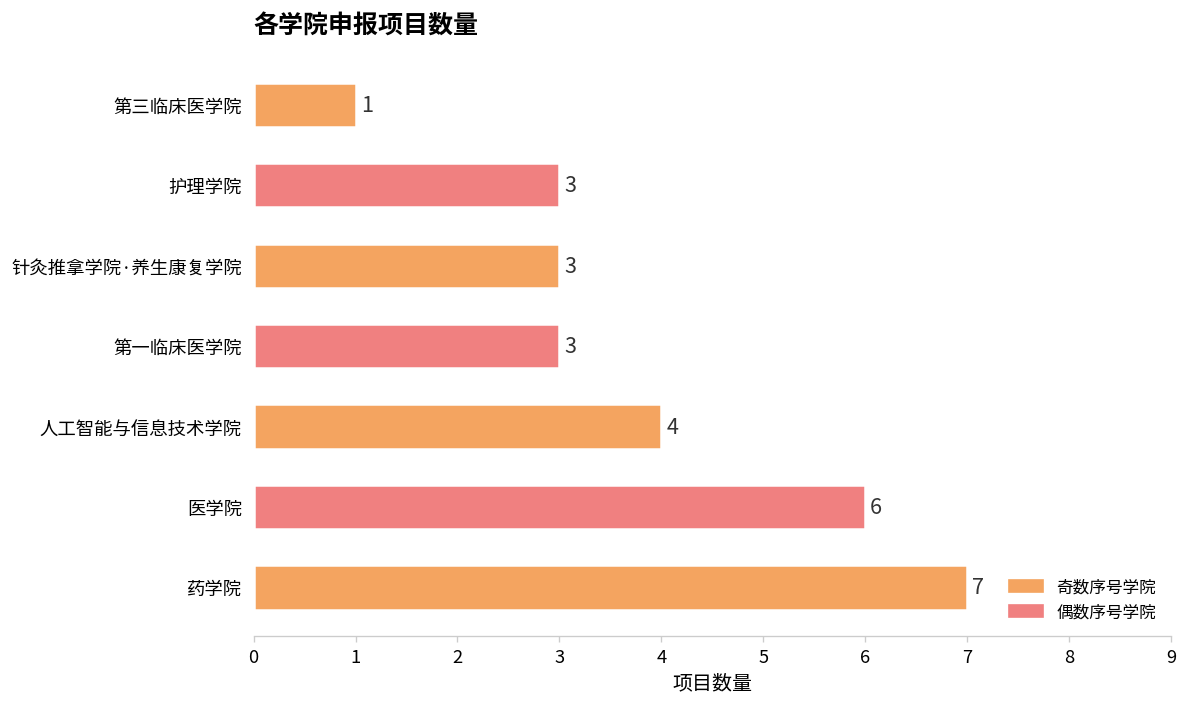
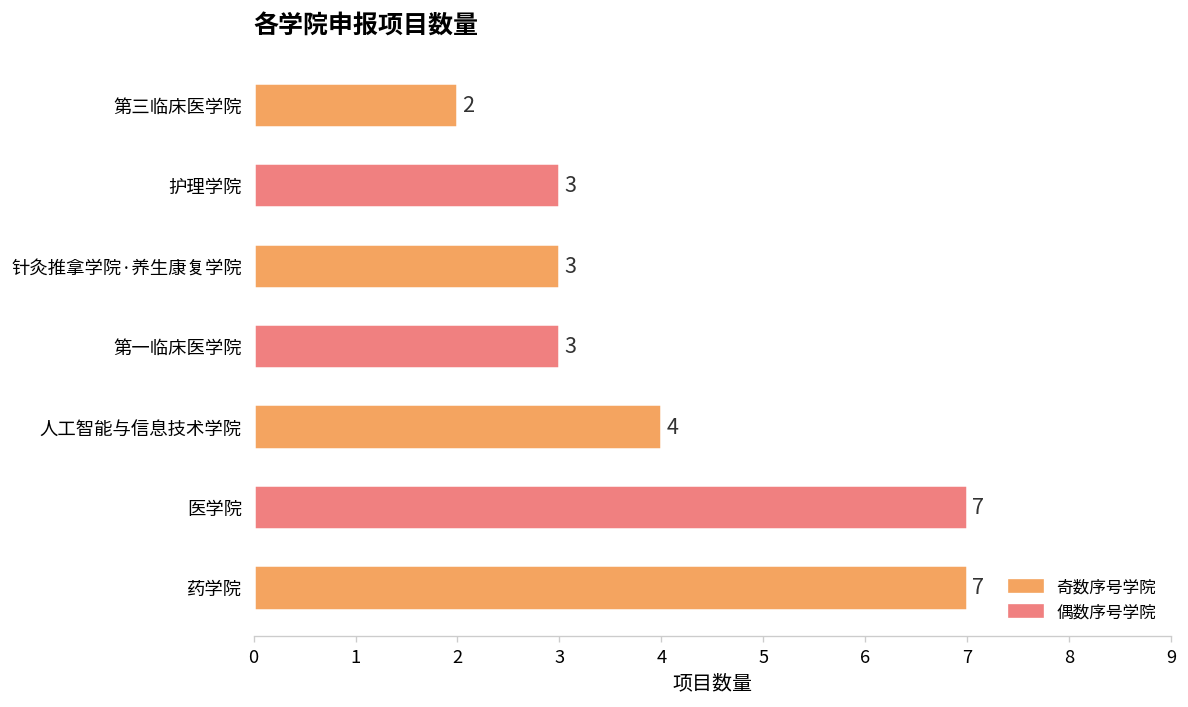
  {
-   "第三临床医学院": 1,
+   "第三临床医学院": 2,
    "护理学院": 3,
    "针灸推拿学院·养生康复学院": 3,
    "第一临床医学院": 3,
    "人工智能与信息技术学院": 4,
-   "医学院": 6,
+   "医学院": 7,
    "药学院": 7
  }
